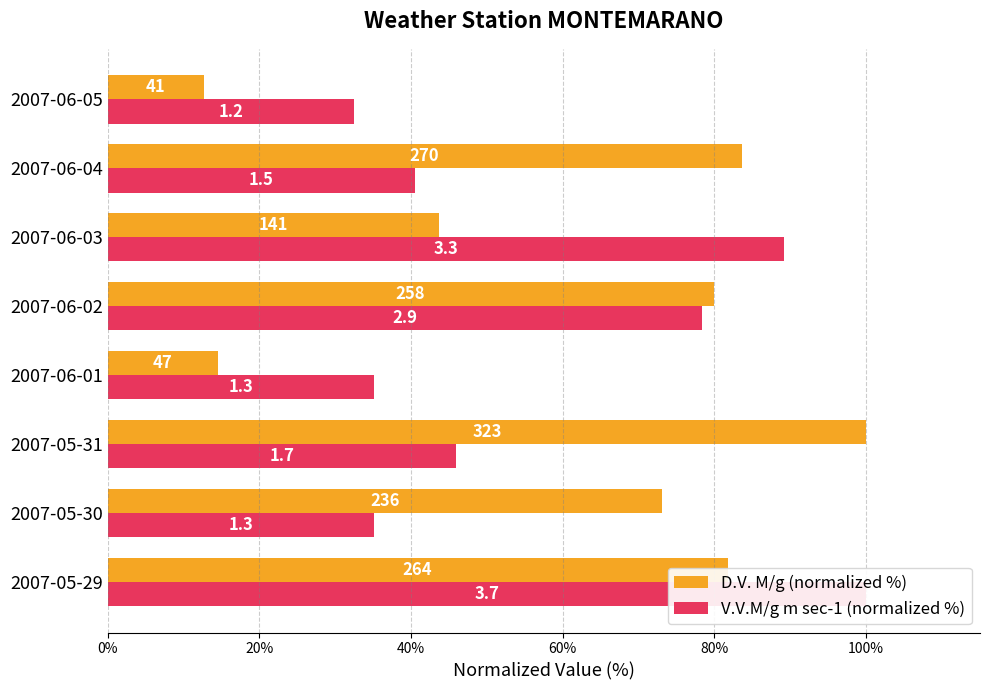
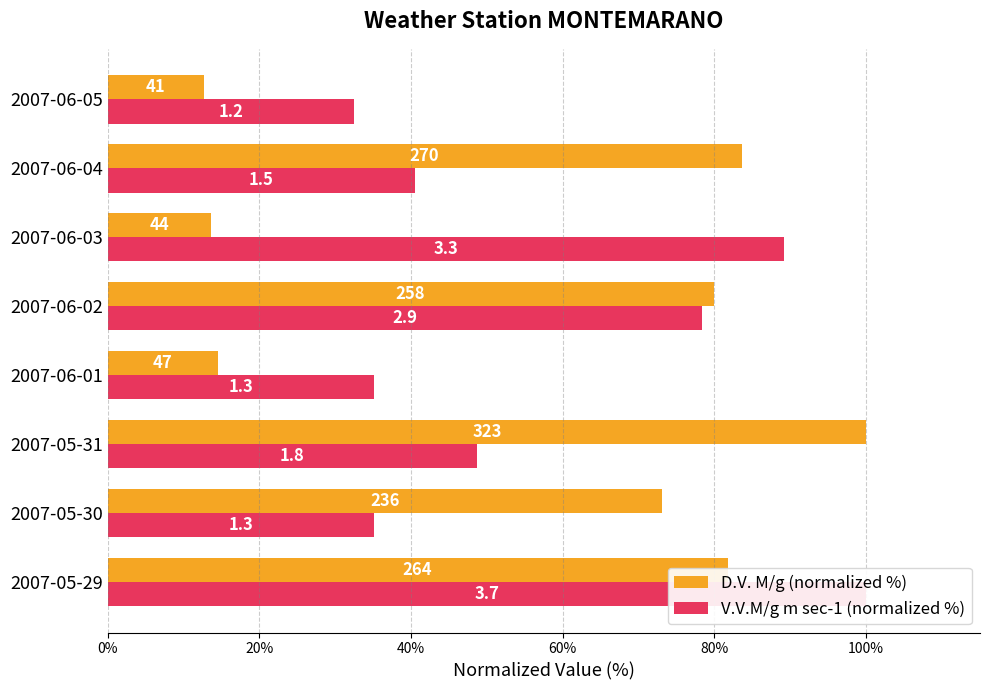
  {
    "D.V. M/g (normalized %)": {
-     "2007-06-03": 141
+     "2007-06-03": 44
    },
    "V.V.M/g m sec-1 (normalized %)": {
-     "2007-05-31": 1.7
+     "2007-05-31": 1.8
    }
  }
